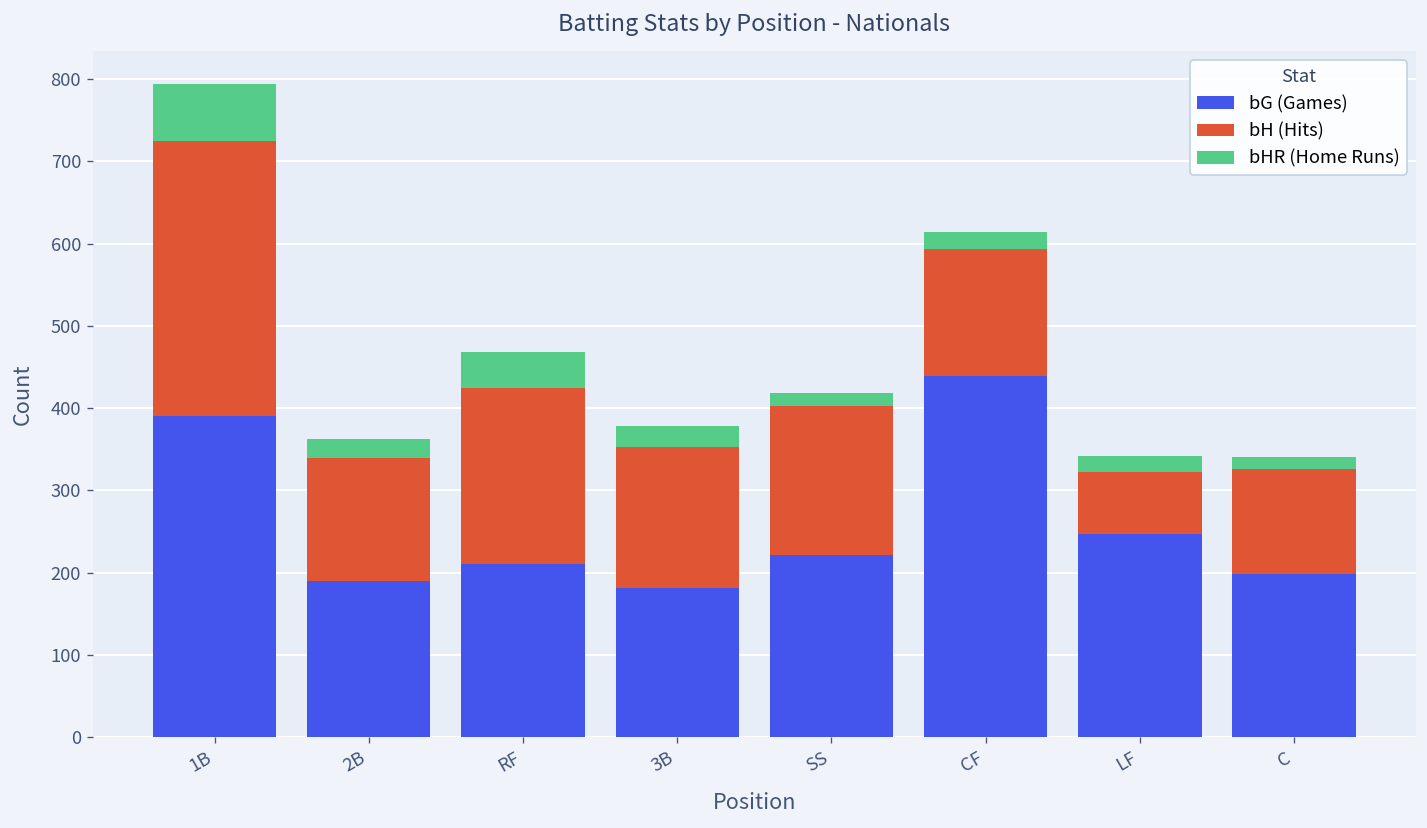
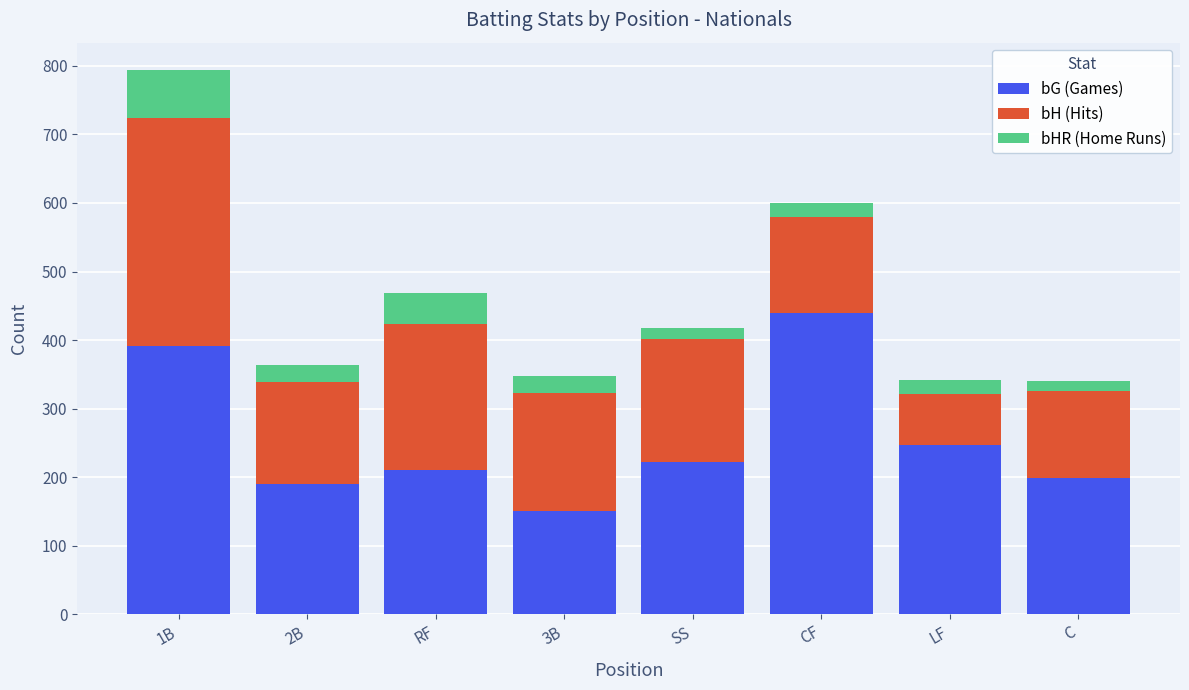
  {
    "bG (Games)": {
      "1B": 390,
      "2B": 190,
      "RF": 210,
-     "3B": 180,
+     "3B": 150,
      "SS": 220,
      "CF": 440,
      "LF": 250,
      "C": 200
    },
    "bH (Hits)": {
      "1B": 330,
      "2B": 150,
      "RF": 210,
      "3B": 170,
      "SS": 180,
-     "CF": 150,
+     "CF": 140,
      "LF": 80,
      "C": 130
    },
    "bHR (Home Runs)": {
      "1B": 70,
      "2B": 20,
      "RF": 40,
      "3B": 30,
      "SS": 20,
      "CF": 20,
      "LF": 20,
      "C": 10
    }
  }
